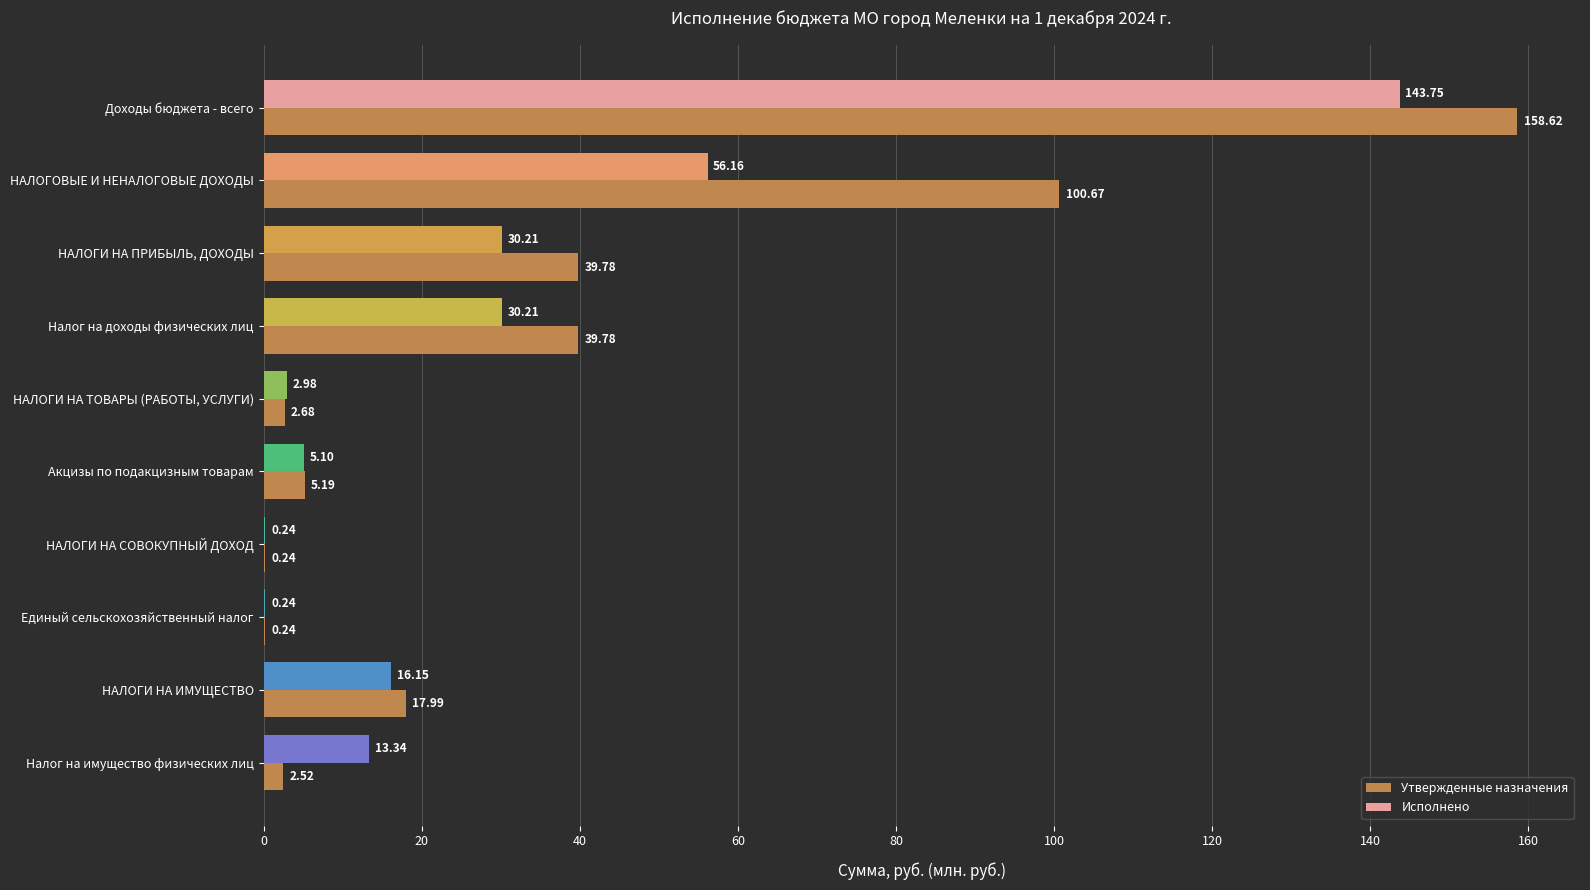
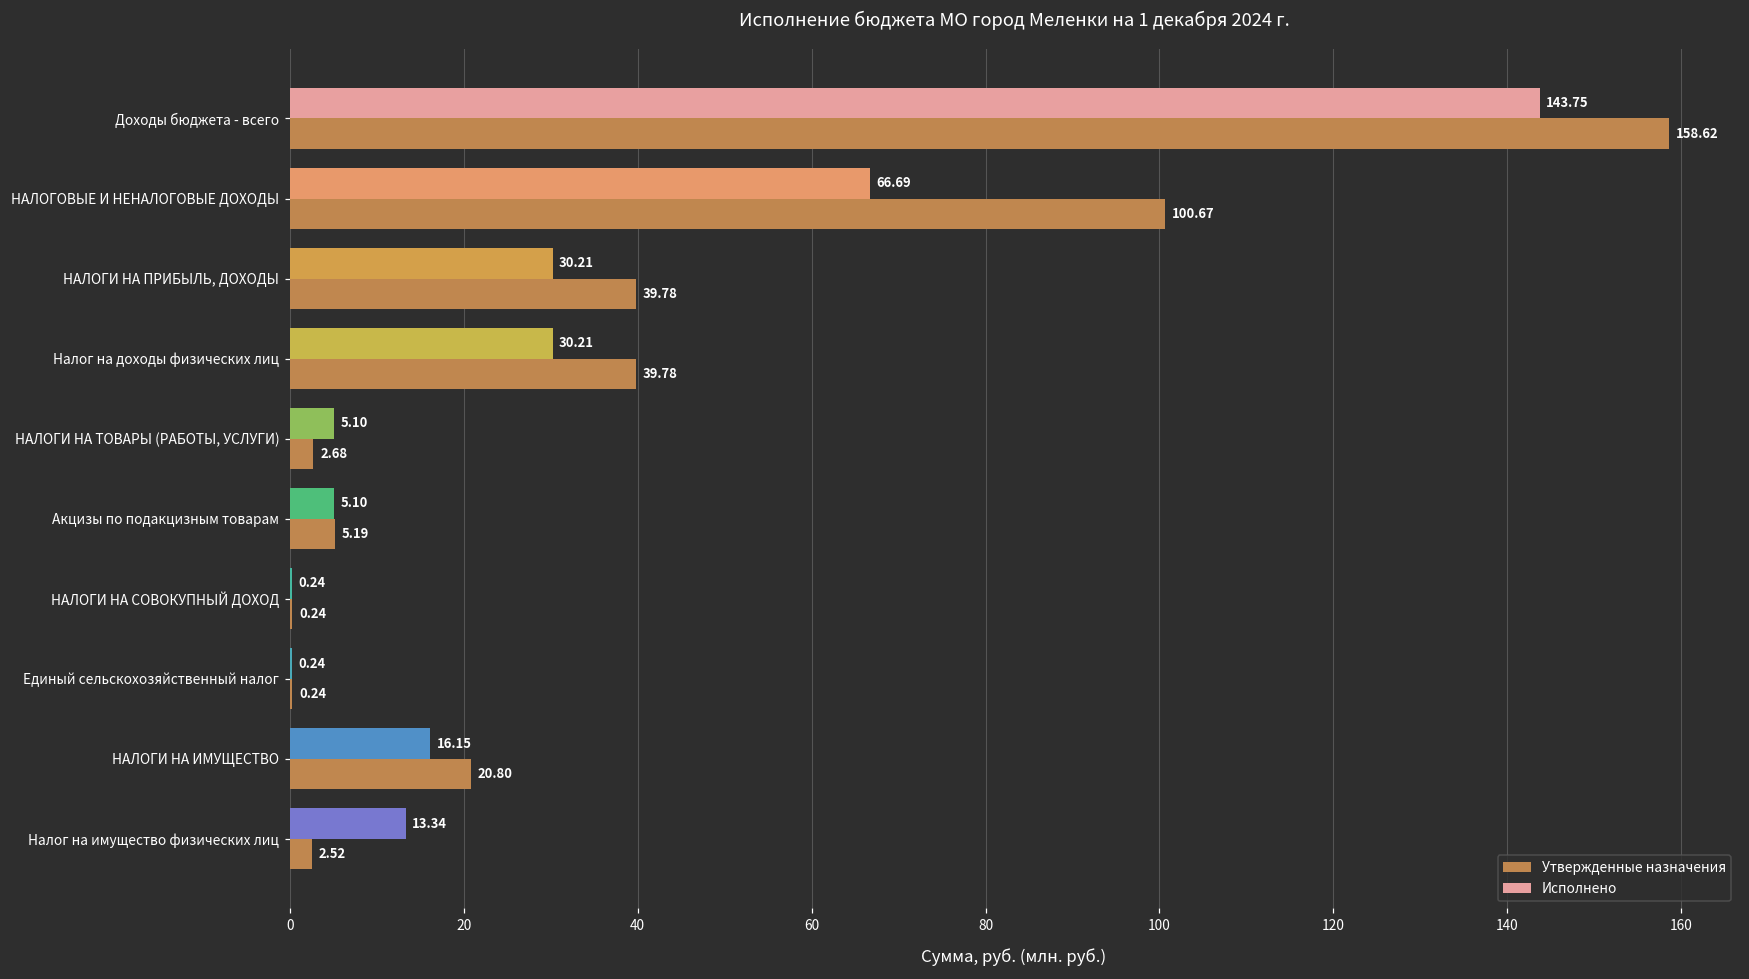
  {
    "Утвержденные назначения": {
      "Доходы бюджета - всего": 158.62,
      "НАЛОГОВЫЕ И НЕНАЛОГОВЫЕ ДОХОДЫ": 100.67,
      "НАЛОГИ НА ПРИБЫЛЬ, ДОХОДЫ": 39.78,
      "Налог на доходы физических лиц": 39.78,
      "НАЛОГИ НА ТОВАРЫ (РАБОТЫ, УСЛУГИ)": 2.68,
      "Акцизы по подакцизным товарам": 5.19,
      "НАЛОГИ НА СОВОКУПНЫЙ ДОХОД": 0.24,
      "Единый сельскохозяйственный налог": 0.24,
-     "НАЛОГИ НА ИМУЩЕСТВО": 17.99,
+     "НАЛОГИ НА ИМУЩЕСТВО": 20.80,
      "Налог на имущество физических лиц": 2.52
    },
    "Исполнено": {
      "Доходы бюджета - всего": 143.75,
-     "НАЛОГОВЫЕ И НЕНАЛОГОВЫЕ ДОХОДЫ": 56.16,
+     "НАЛОГОВЫЕ И НЕНАЛОГОВЫЕ ДОХОДЫ": 66.69,
      "НАЛОГИ НА ПРИБЫЛЬ, ДОХОДЫ": 30.21,
      "Налог на доходы физических лиц": 30.21,
-     "НАЛОГИ НА ТОВАРЫ (РАБОТЫ, УСЛУГИ)": 2.98,
+     "НАЛОГИ НА ТОВАРЫ (РАБОТЫ, УСЛУГИ)": 5.10,
      "Акцизы по подакцизным товарам": 5.10,
      "НАЛОГИ НА СОВОКУПНЫЙ ДОХОД": 0.24,
      "Единый сельскохозяйственный налог": 0.24,
      "НАЛОГИ НА ИМУЩЕСТВО": 16.15,
      "Налог на имущество физических лиц": 13.34
    }
  }
